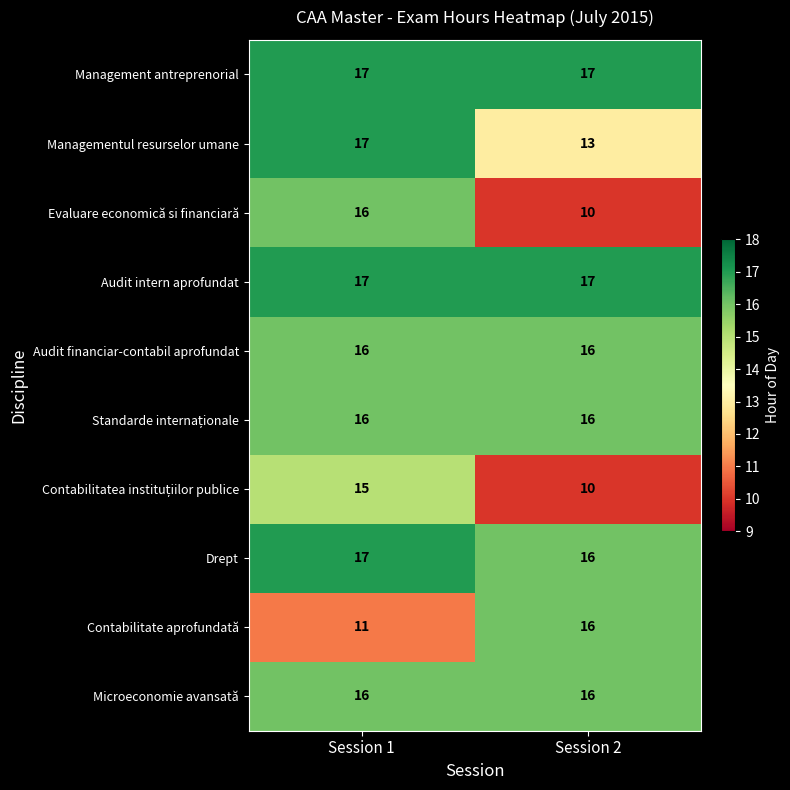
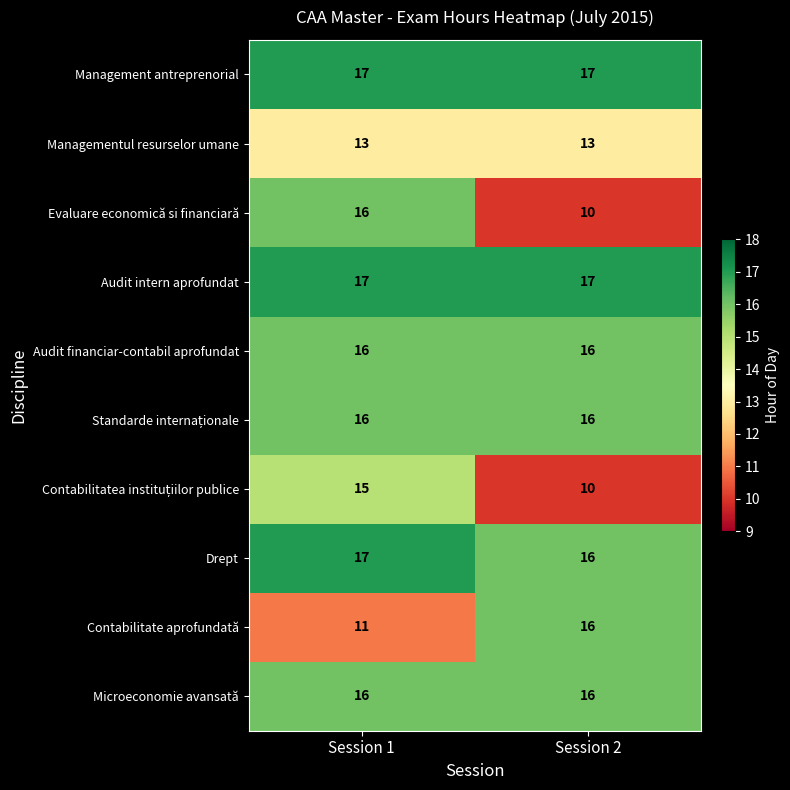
  {
    "Management antreprenorial": {
      "Session 1": 17,
      "Session 2": 17
    },
    "Managementul resurselor umane": {
-     "Session 1": 17,
+     "Session 1": 13,
      "Session 2": 13
    },
    "Evaluare economică si financiară": {
      "Session 1": 16,
      "Session 2": 10
    },
    "Audit intern aprofundat": {
      "Session 1": 17,
      "Session 2": 17
    },
    "Audit financiar-contabil aprofundat": {
      "Session 1": 16,
      "Session 2": 16
    },
    "Standarde internaționale": {
      "Session 1": 16,
      "Session 2": 16
    },
    "Contabilitatea instituțiilor publice": {
      "Session 1": 15,
      "Session 2": 10
    },
    "Drept": {
      "Session 1": 17,
      "Session 2": 16
    },
    "Contabilitate aprofundată": {
      "Session 1": 11,
      "Session 2": 16
    },
    "Microeconomie avansată": {
      "Session 1": 16,
      "Session 2": 16
    }
  }
